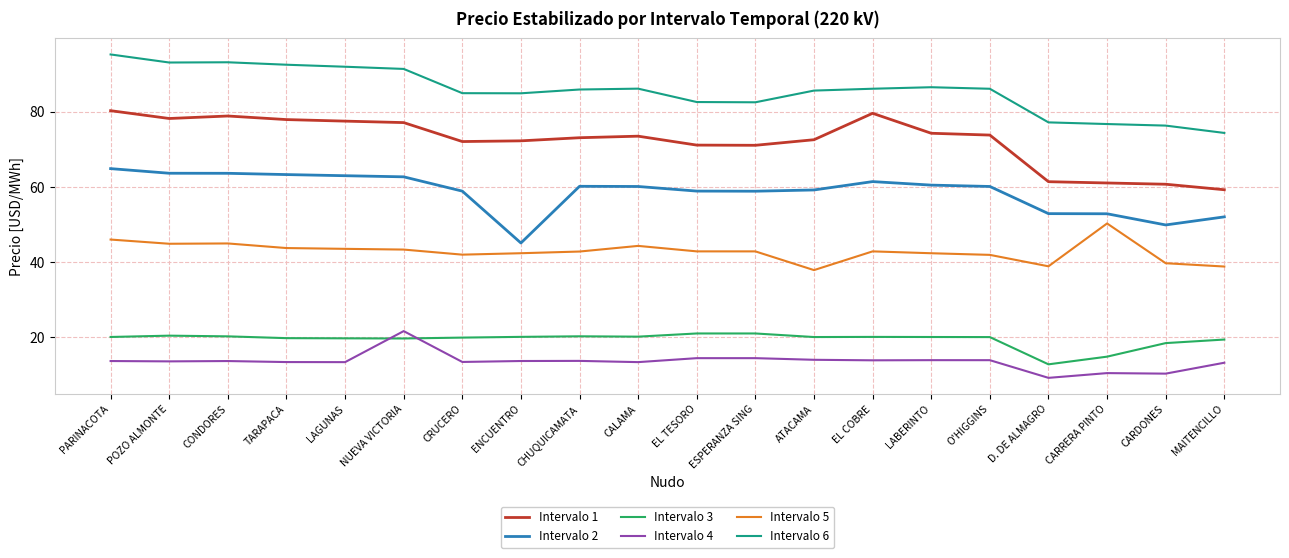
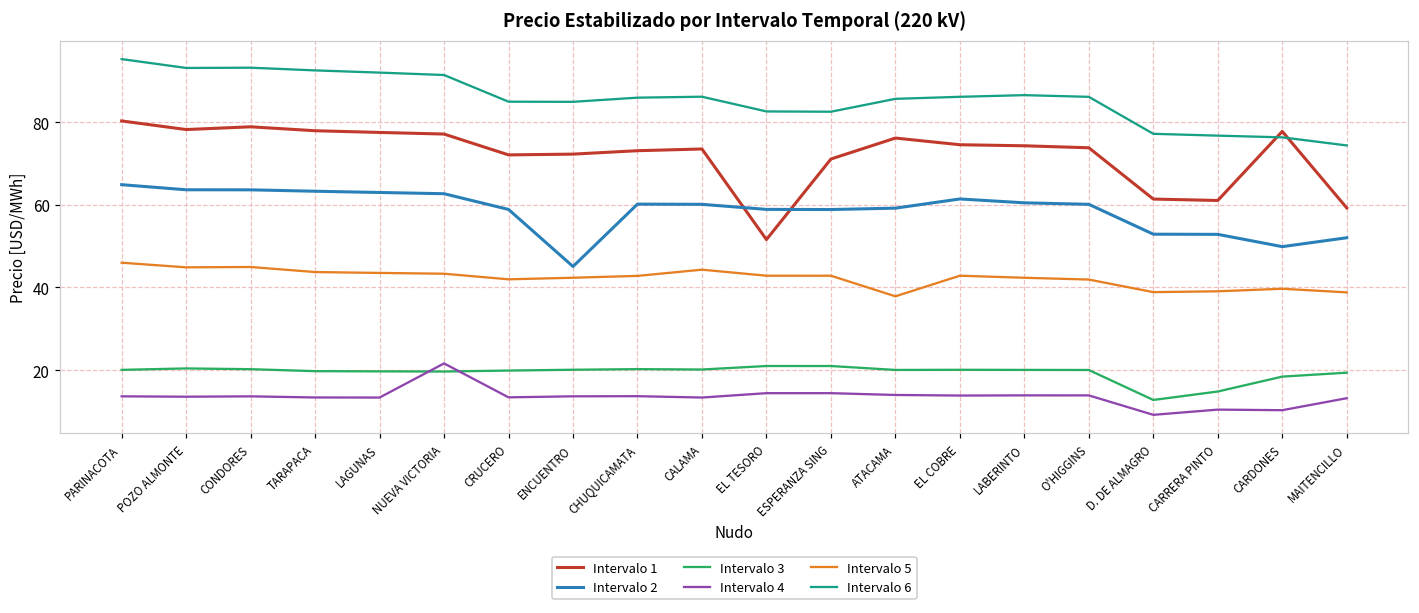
  {
    "Intervalo 1": {
      "PARINACOTA": 80,
      "POZO ALMONTE": 78,
      "CONDORES": 79,
      "TARAPACA": 78,
      "LAGUNAS": 77,
      "NUEVA VICTORIA": 77,
      "CRUCERO": 72,
      "ENCUENTRO": 72,
      "CHUQUICAMATA": 73,
      "CALAMA": 73,
-     "EL TESORO": 71,
+     "EL TESORO": 52,
      "ESPERANZA SING": 71,
-     "ATACAMA": 73,
-     "EL COBRE": 80,
+     "ATACAMA": 76,
+     "EL COBRE": 75,
      "LABERINTO": 74,
      "O'HIGGINS": 74,
      "D. DE ALMAGRO": 61,
      "CARRERA PINTO": 61,
-     "CARDONES": 61,
+     "CARDONES": 78,
      "MAITENCILLO": 59
    },
    "Intervalo 2": {
      "PARINACOTA": 65,
      "POZO ALMONTE": 64,
      "CONDORES": 64,
      "TARAPACA": 63,
      "LAGUNAS": 63,
      "NUEVA VICTORIA": 63,
      "CRUCERO": 59,
      "ENCUENTRO": 45,
      "CHUQUICAMATA": 60,
      "CALAMA": 60,
      "EL TESORO": 59,
      "ESPERANZA SING": 59,
      "ATACAMA": 59,
      "EL COBRE": 61,
      "LABERINTO": 60,
      "O'HIGGINS": 60,
      "D. DE ALMAGRO": 53,
      "CARRERA PINTO": 53,
      "CARDONES": 50,
      "MAITENCILLO": 52
    },
    "Intervalo 4": {
      "PARINACOTA": 14,
      "POZO ALMONTE": 14,
      "CONDORES": 14,
      "TARAPACA": 13,
      "LAGUNAS": 13,
      "NUEVA VICTORIA": 22,
      "CRUCERO": 13,
      "ENCUENTRO": 14,
      "CHUQUICAMATA": 14,
      "CALAMA": 13,
      "EL TESORO": 14,
      "ESPERANZA SING": 14,
      "ATACAMA": 14,
      "EL COBRE": 14,
      "LABERINTO": 14,
      "O'HIGGINS": 14,
      "D. DE ALMAGRO": 9,
      "CARRERA PINTO": 10,
      "CARDONES": 10,
      "MAITENCILLO": 13
    },
    "Intervalo 5": {
      "PARINACOTA": 46,
      "POZO ALMONTE": 45,
      "CONDORES": 45,
      "TARAPACA": 44,
      "LAGUNAS": 44,
      "NUEVA VICTORIA": 43,
      "CRUCERO": 42,
      "ENCUENTRO": 42,
      "CHUQUICAMATA": 43,
      "CALAMA": 44,
      "EL TESORO": 43,
      "ESPERANZA SING": 43,
      "ATACAMA": 38,
      "EL COBRE": 43,
      "LABERINTO": 42,
      "O'HIGGINS": 42,
      "D. DE ALMAGRO": 39,
-     "CARRERA PINTO": 50,
+     "CARRERA PINTO": 39,
      "CARDONES": 40,
      "MAITENCILLO": 39
    }
  }
